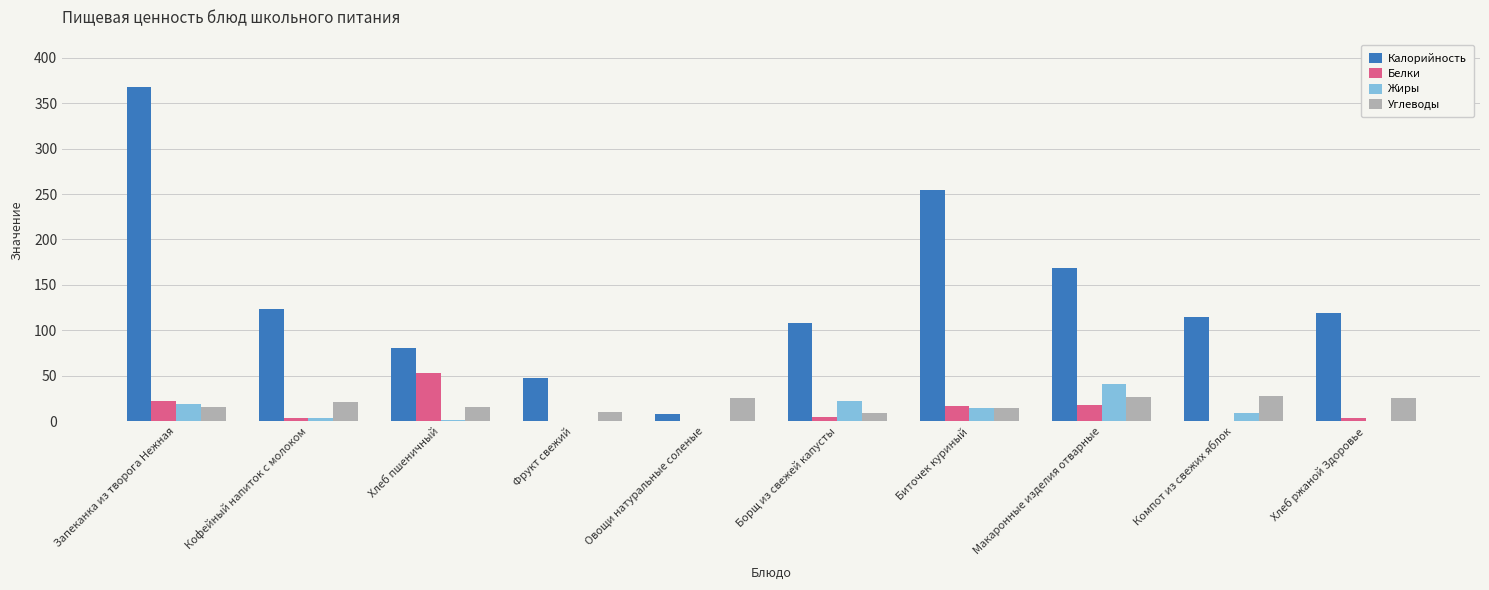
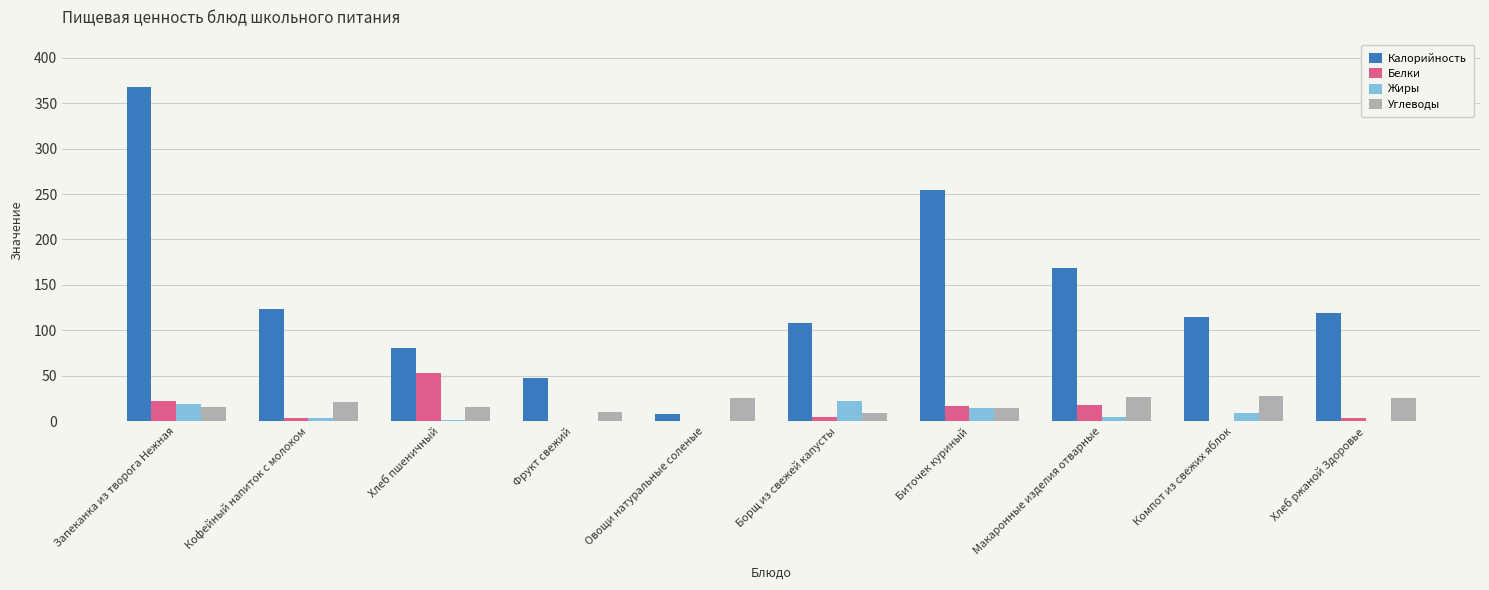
  {
    "Калорийность": {
      "Запеканка из творога Нежная": 370,
      "Кофейный напиток с молоком": 120,
      "Хлеб пшеничный": 80,
      "Фрукт свежий": 50,
      "Овощи натуральные соленые": 10,
      "Борщ из свежей капусты": 110,
      "Биточек куриный": 250,
      "Макаронные изделия отварные": 170,
      "Компот из свежих яблок": 110,
      "Хлеб ржаной Здоровье": 120
    },
    "Белки": {
      "Запеканка из творога Нежная": 20,
      "Кофейный напиток с молоком": 0,
      "Хлеб пшеничный": 50,
      "Борщ из свежей капусты": 0,
      "Биточек куриный": 20,
      "Макаронные изделия отварные": 20,
      "Хлеб ржаной Здоровье": 0
    },
    "Жиры": {
      "Запеканка из творога Нежная": 20,
      "Кофейный напиток с молоком": 0,
      "Борщ из свежей капусты": 20,
      "Биточек куриный": 10,
-     "Макаронные изделия отварные": 40,
+     "Макаронные изделия отварные": 0,
      "Компот из свежих яблок": 10
    },
    "Углеводы": {
      "Запеканка из творога Нежная": 20,
      "Кофейный напиток с молоком": 20,
      "Хлеб пшеничный": 20,
      "Фрукт свежий": 10,
      "Овощи натуральные соленые": 30,
      "Борщ из свежей капусты": 10,
      "Биточек куриный": 10,
      "Макаронные изделия отварные": 30,
      "Компот из свежих яблок": 30,
      "Хлеб ржаной Здоровье": 30
    }
  }
